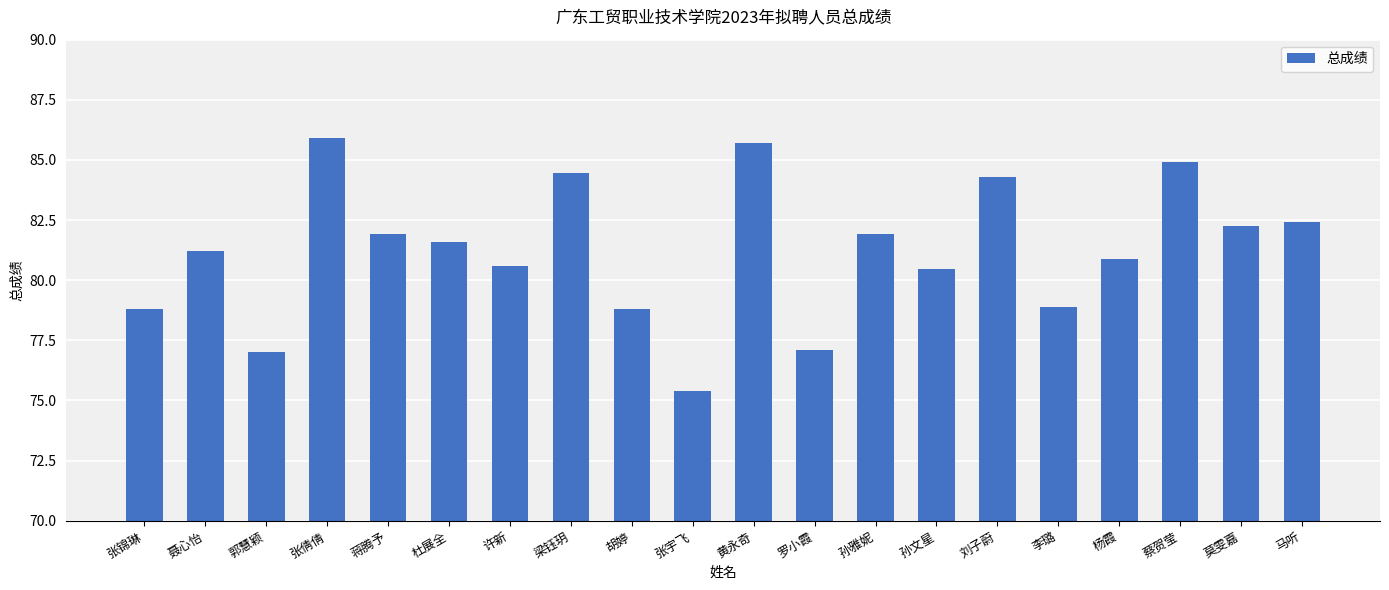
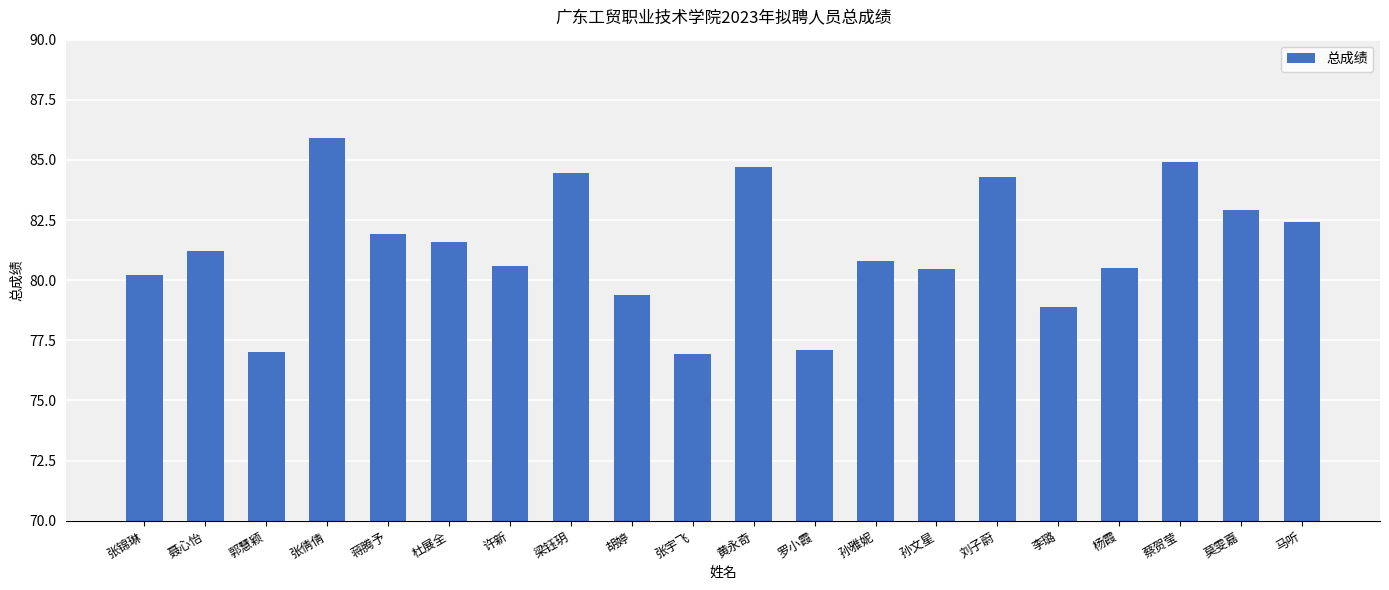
  {
-   "张锦琳": 78.8,
+   "张锦琳": 80.2,
    "聂心怡": 81.2,
    "郭慧颖": 77.0,
    "张倩倩": 85.9,
    "蒋腾予": 81.9,
    "杜展全": 81.6,
    "许新": 80.6,
    "梁钰玥": 84.5,
-   "胡婷": 78.8,
-   "张宇飞": 75.4,
-   "黄永奇": 85.7,
+   "胡婷": 79.4,
+   "张宇飞": 77.0,
+   "黄永奇": 84.7,
    "罗小霞": 77.1,
-   "孙雅妮": 81.9,
+   "孙雅妮": 80.8,
    "孙文星": 80.5,
    "刘子蔚": 84.3,
    "李璐": 78.9,
-   "杨霞": 80.9,
+   "杨霞": 80.5,
    "蔡贺莹": 84.9,
-   "莫雯嘉": 82.3,
+   "莫雯嘉": 82.9,
    "马听": 82.4
  }
